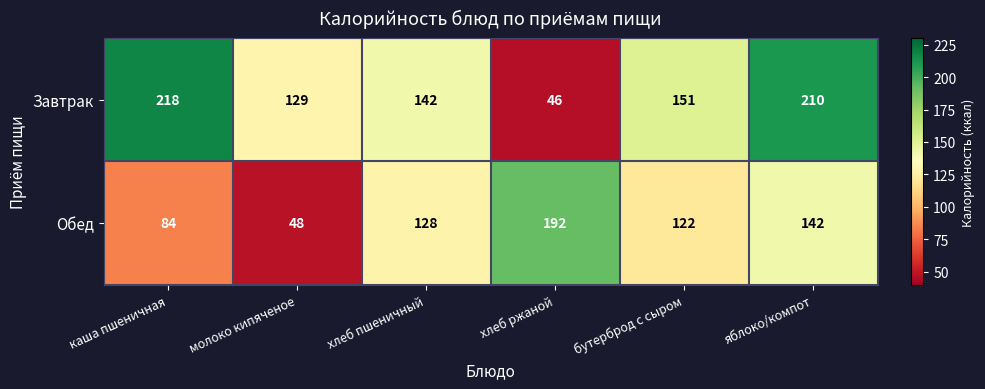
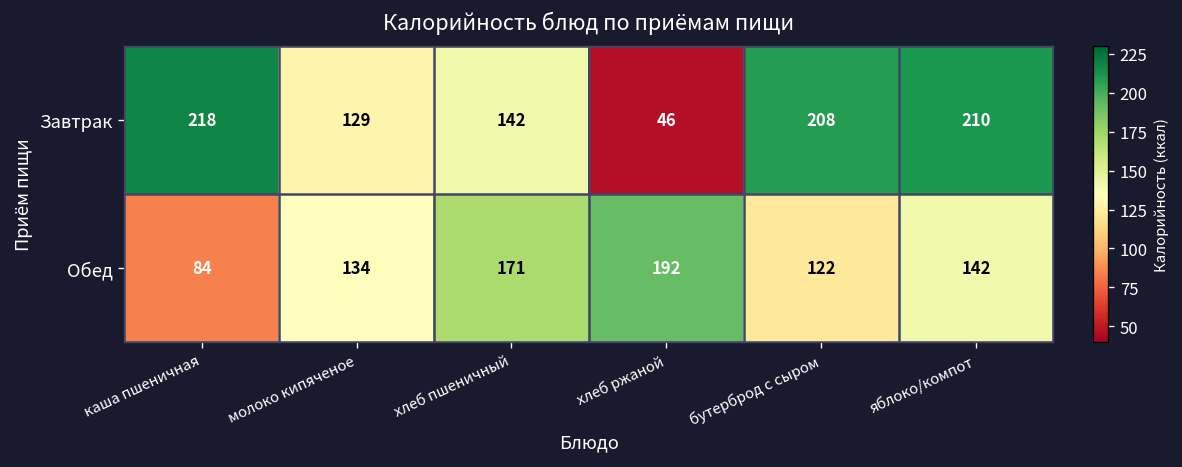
  {
    "Завтрак": {
      "каша пшеничная": 218,
      "молоко кипяченое": 129,
      "хлеб пшеничный": 142,
      "хлеб ржаной": 46,
-     "бутерброд с сыром": 151,
+     "бутерброд с сыром": 208,
      "яблоко/компот": 210
    },
    "Обед": {
      "каша пшеничная": 84,
-     "молоко кипяченое": 48,
-     "хлеб пшеничный": 128,
+     "молоко кипяченое": 134,
+     "хлеб пшеничный": 171,
      "хлеб ржаной": 192,
      "бутерброд с сыром": 122,
      "яблоко/компот": 142
    }
  }
